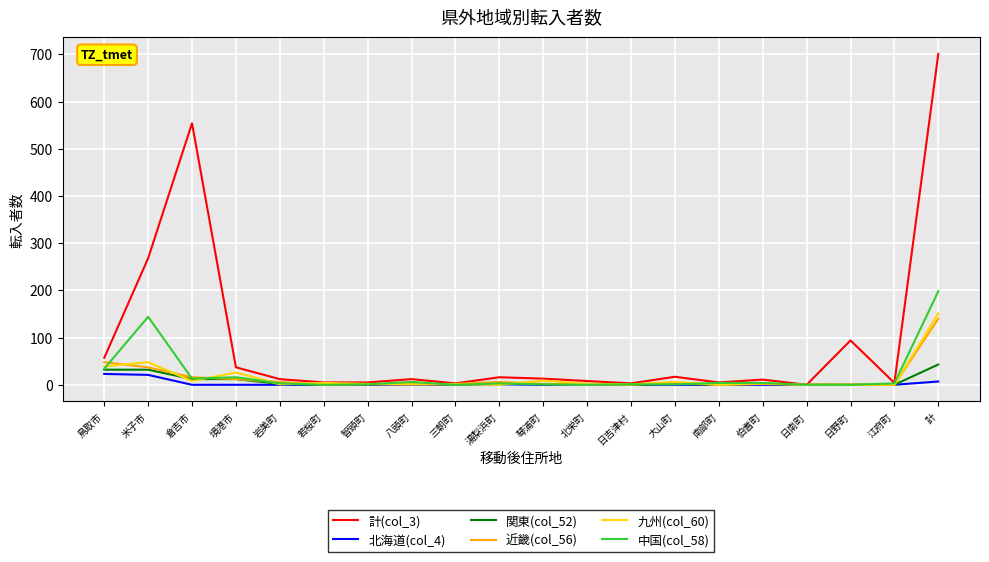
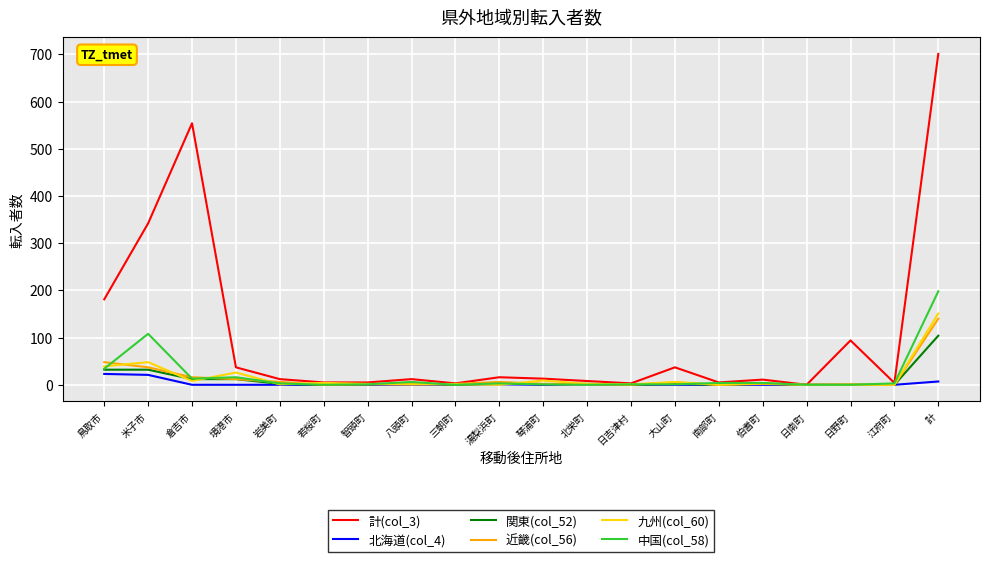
  {
    "計(col_3)": {
-     "鳥取市": 60,
-     "米子市": 270,
+     "鳥取市": 180,
+     "米子市": 340,
      "倉吉市": 550,
      "境港市": 40,
      "岩美町": 10,
      "八頭町": 10,
      "湯梨浜町": 20,
      "北栄町": 10,
-     "大山町": 20,
+     "大山町": 40,
      "伯耆町": 10,
      "日野町": 90,
      "計": 700
    },
    "北海道(col_4)": {
      "鳥取市": 20,
      "米子市": 20,
      "倉吉市": 0,
      "境港市": 0,
      "計": 10
    },
    "関東(col_52)": {
-     "計": 40
+     "計": 100
    },
    "中国(col_58)": {
-     "米子市": 140,
+     "米子市": 110,
      "計": 200
    }
  }
